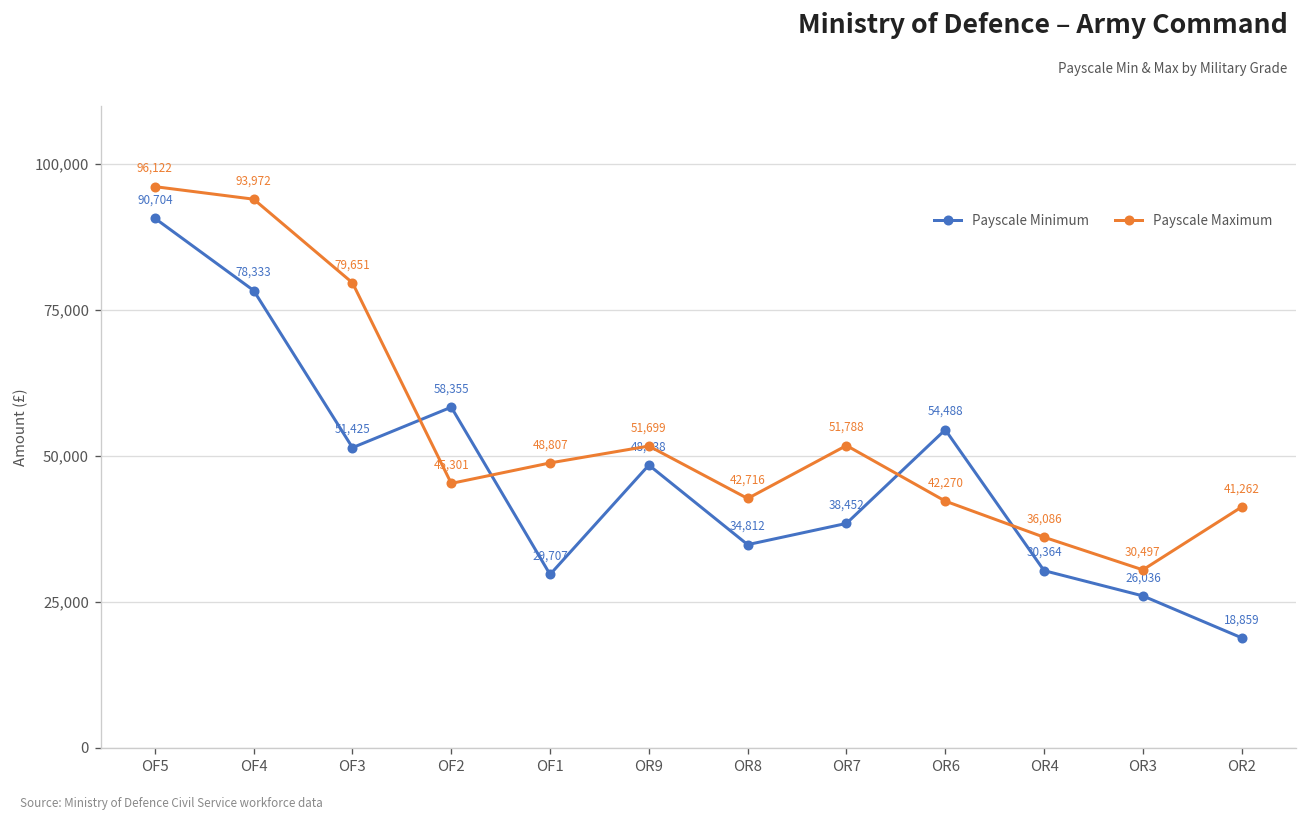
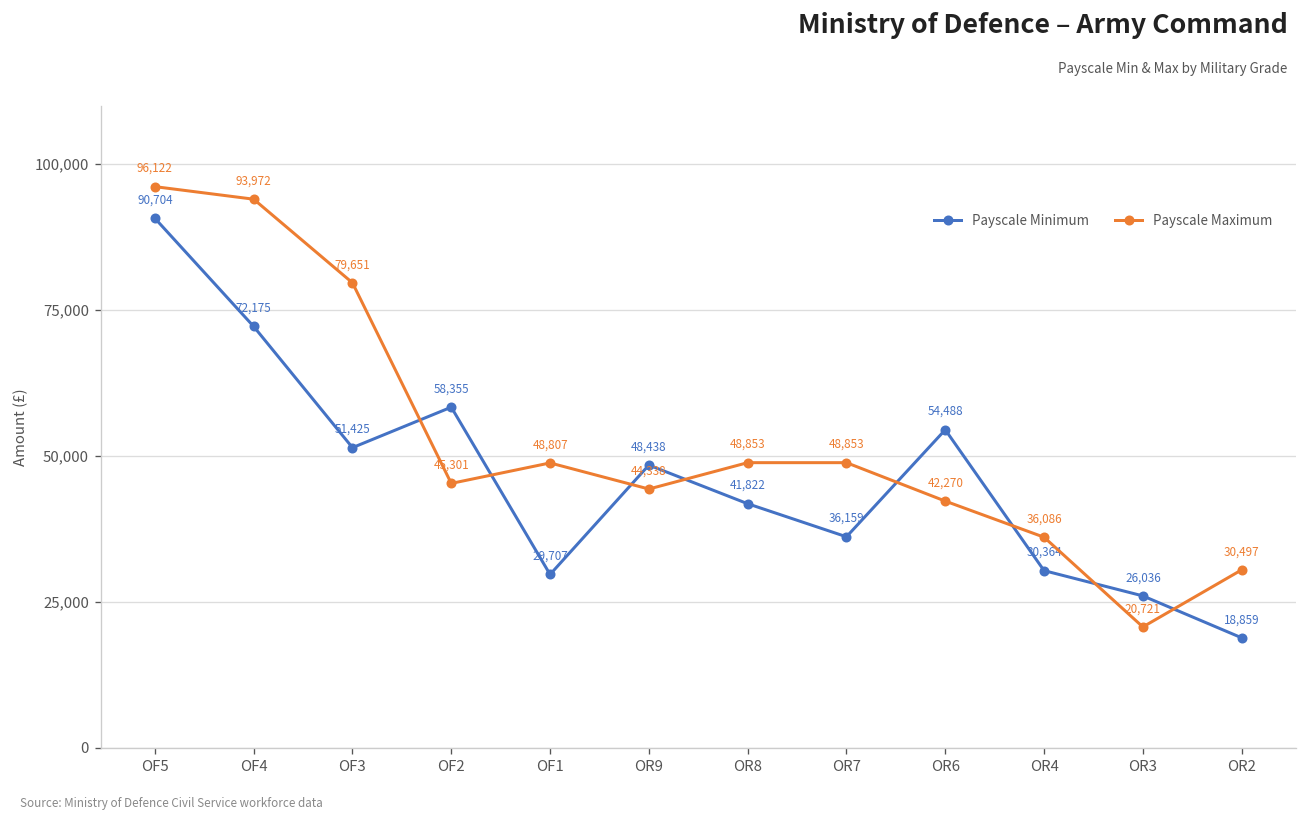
  {
    "Payscale Minimum": {
      "OF5": "90,704",
-     "OF4": "78,333",
+     "OF4": "72,175",
      "OF3": "51,425",
      "OF2": "58,355",
      "OF1": "29,707",
      "OR9": "48,438",
-     "OR8": "34,812",
-     "OR7": "38,452",
+     "OR8": "41,822",
+     "OR7": "36,159",
      "OR6": "54,488",
      "OR4": "30,364",
      "OR3": "26,036",
      "OR2": "18,859"
    },
    "Payscale Maximum": {
      "OF5": "96,122",
      "OF4": "93,972",
      "OF3": "79,651",
      "OF2": "45,301",
      "OF1": "48,807",
-     "OR9": "51,699",
-     "OR8": "42,716",
-     "OR7": "51,788",
+     "OR9": "44,338",
+     "OR8": "48,853",
+     "OR7": "48,853",
      "OR6": "42,270",
      "OR4": "36,086",
-     "OR3": "30,497",
-     "OR2": "41,262"
+     "OR3": "20,721",
+     "OR2": "30,497"
    }
  }
